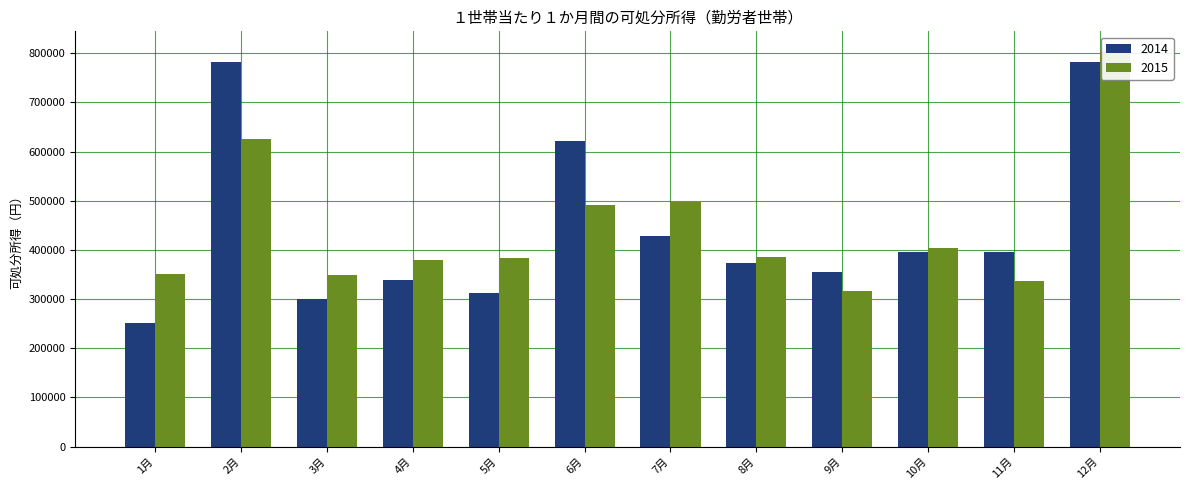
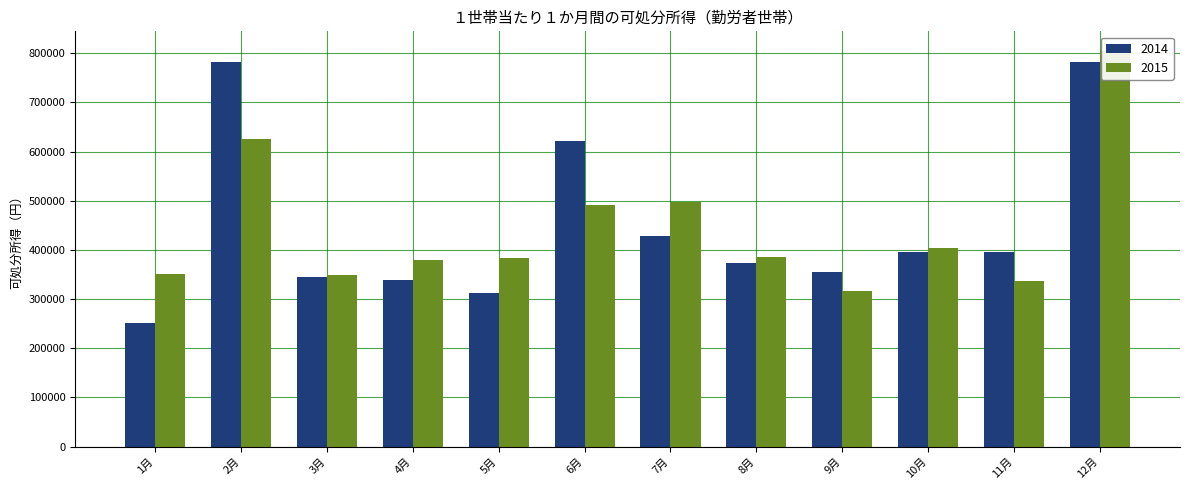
  {
    "2014": {
      "1月": 250000,
      "2月": 780000,
-     "3月": 300000,
+     "3月": 340000,
      "4月": 340000,
      "5月": 310000,
      "6月": 620000,
      "7月": 430000,
      "8月": 370000,
      "9月": 360000,
      "10月": 400000,
      "11月": 400000,
      "12月": 780000
    },
    "2015": {
      "1月": 350000,
      "2月": 630000,
      "3月": 350000,
      "4月": 380000,
      "5月": 380000,
      "6月": 490000,
      "7月": 500000,
      "8月": 390000,
      "9月": 320000,
      "10月": 400000,
      "11月": 340000
    }
  }
